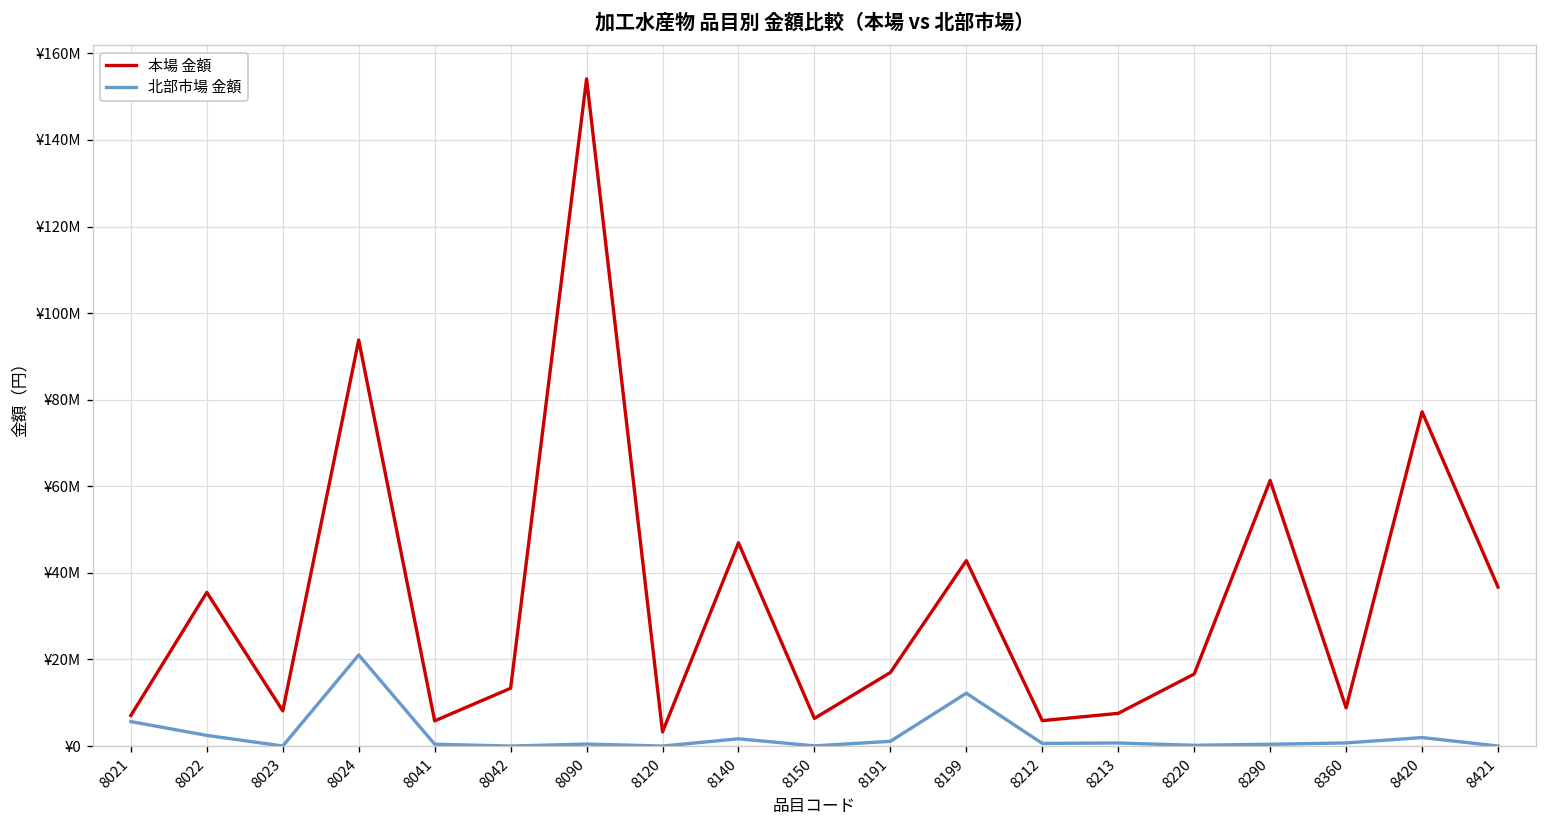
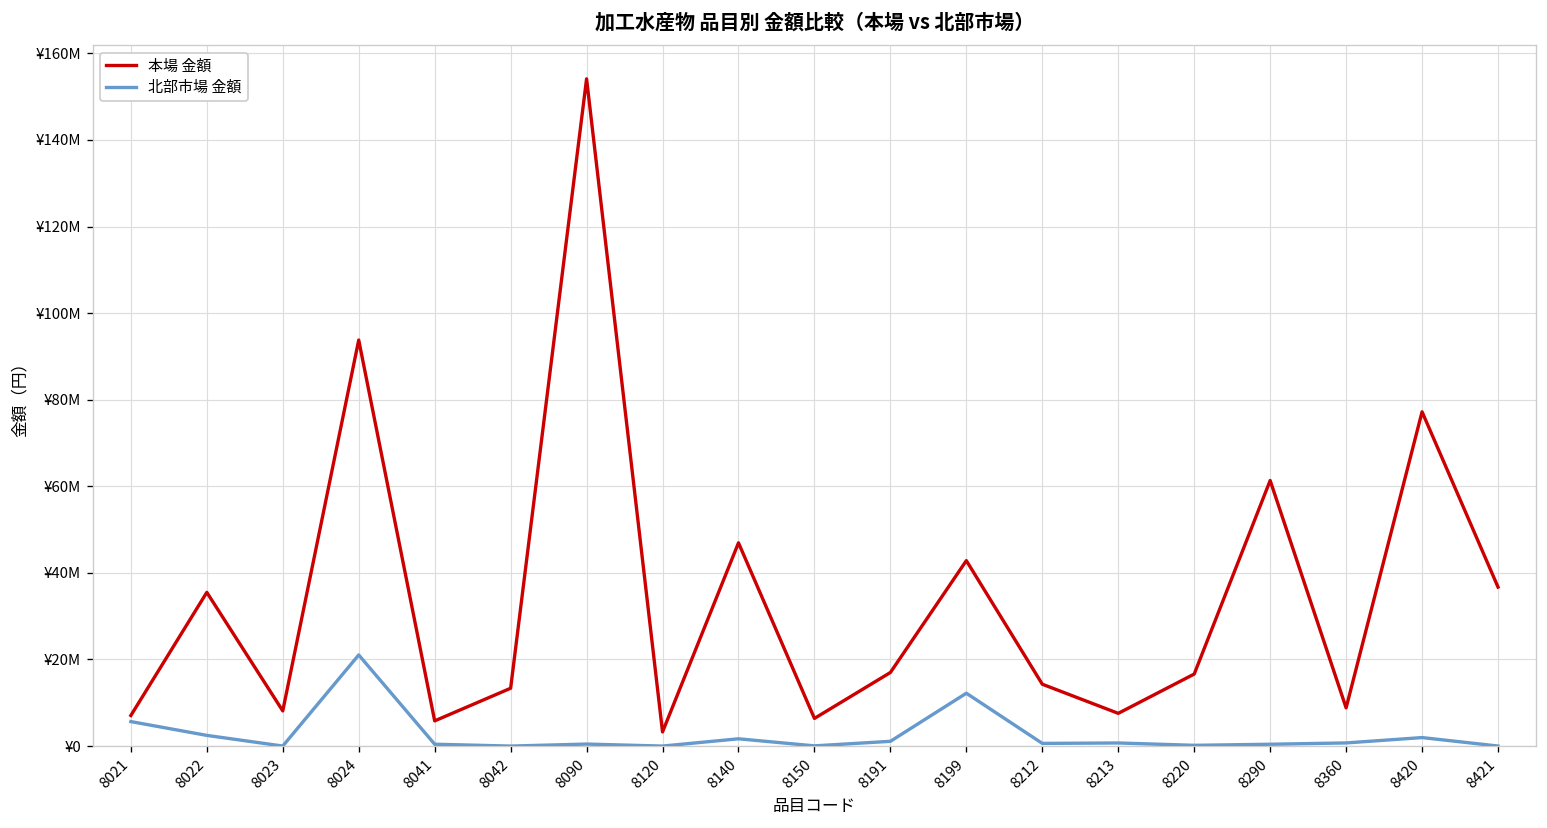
  {
    "本場 金額": {
      "8021": "¥7000000",
      "8022": "¥36000000",
      "8023": "¥8000000",
      "8024": "¥94000000",
      "8041": "¥6000000",
      "8042": "¥13000000",
      "8090": "¥154000000",
      "8120": "¥3000000",
      "8140": "¥47000000",
      "8150": "¥6000000",
      "8191": "¥17000000",
      "8199": "¥43000000",
-     "8212": "¥6000000",
+     "8212": "¥14000000",
      "8213": "¥8000000",
      "8220": "¥17000000",
      "8290": "¥61000000",
      "8360": "¥9000000",
      "8420": "¥77000000",
      "8421": "¥37000000"
    },
    "北部市場 金額": {
      "8021": "¥6000000",
      "8022": "¥2000000",
      "8023": "¥0",
      "8024": "¥21000000",
      "8041": "¥0",
      "8042": "¥0",
      "8090": "¥0",
      "8120": "¥0",
      "8140": "¥2000000",
      "8150": "¥0",
      "8191": "¥1000000",
      "8199": "¥12000000",
      "8212": "¥1000000",
      "8213": "¥1000000",
      "8220": "¥0",
      "8290": "¥0",
      "8360": "¥1000000",
      "8420": "¥2000000",
      "8421": "¥0"
    }
  }
